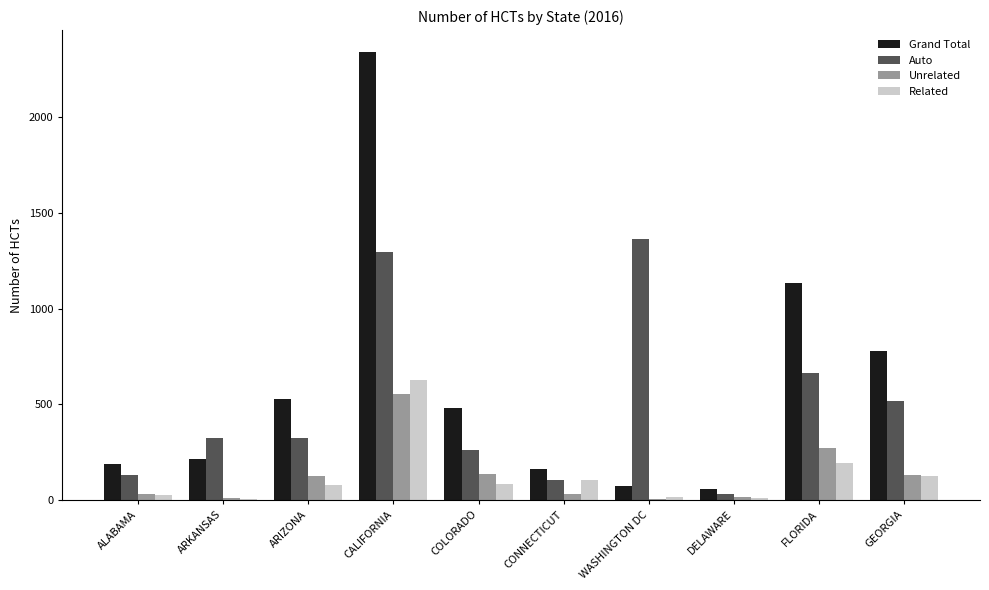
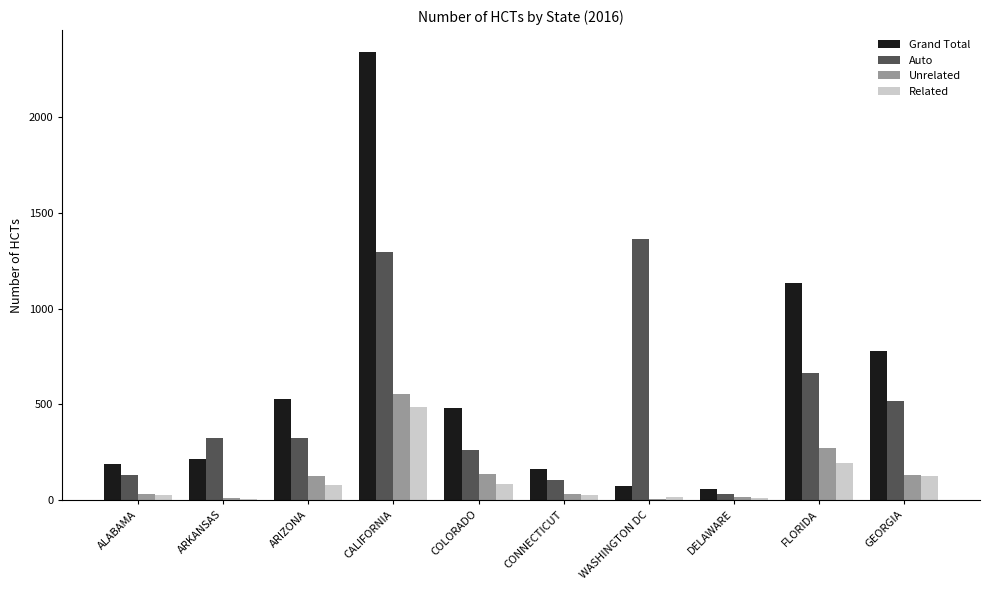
  {
    "Grand Total": {
      "ALABAMA": 190,
      "ARKANSAS": 210,
      "ARIZONA": 530,
      "CALIFORNIA": 2340,
      "COLORADO": 480,
      "CONNECTICUT": 170,
      "WASHINGTON DC": 70,
      "DELAWARE": 60,
      "FLORIDA": 1130,
      "GEORGIA": 780
    },
    "Auto": {
      "ALABAMA": 130,
      "ARKANSAS": 330,
      "ARIZONA": 330,
      "CALIFORNIA": 1300,
      "COLORADO": 260,
      "CONNECTICUT": 110,
      "WASHINGTON DC": 1360,
      "DELAWARE": 30,
      "FLORIDA": 660,
      "GEORGIA": 520
    },
    "Unrelated": {
      "ALABAMA": 30,
      "ARIZONA": 130,
      "CALIFORNIA": 550,
      "COLORADO": 140,
      "CONNECTICUT": 30,
      "DELAWARE": 20,
      "FLORIDA": 270,
      "GEORGIA": 130
    },
    "Related": {
      "ALABAMA": 30,
      "ARIZONA": 80,
-     "CALIFORNIA": 630,
+     "CALIFORNIA": 490,
      "COLORADO": 80,
-     "CONNECTICUT": 100,
+     "CONNECTICUT": 30,
      "WASHINGTON DC": 20,
      "FLORIDA": 200,
      "GEORGIA": 130
    }
  }
